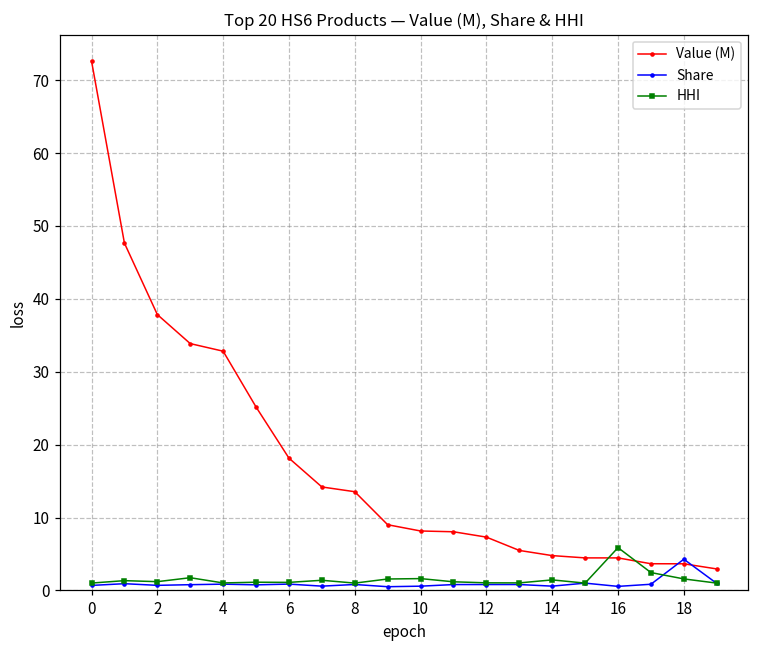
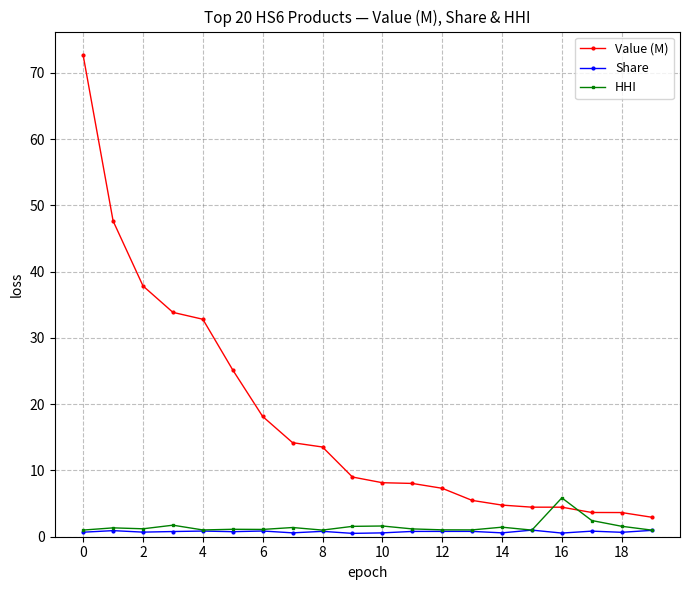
  {
    "Value (M)": {
      "0": 73,
      "2": 38,
      "4": 33,
      "6": 18,
      "8": 14,
      "10": 8,
      "12": 7,
      "14": 5,
      "16": 4,
      "18": 4
    },
    "Share": {
      "2": 1,
      "10": 1,
      "14": 1,
      "16": 1,
-     "18": 4
+     "18": 1
    },
    "HHI": {
      "2": 1,
      "10": 2,
      "14": 1,
      "16": 6,
      "18": 2
    }
  }
